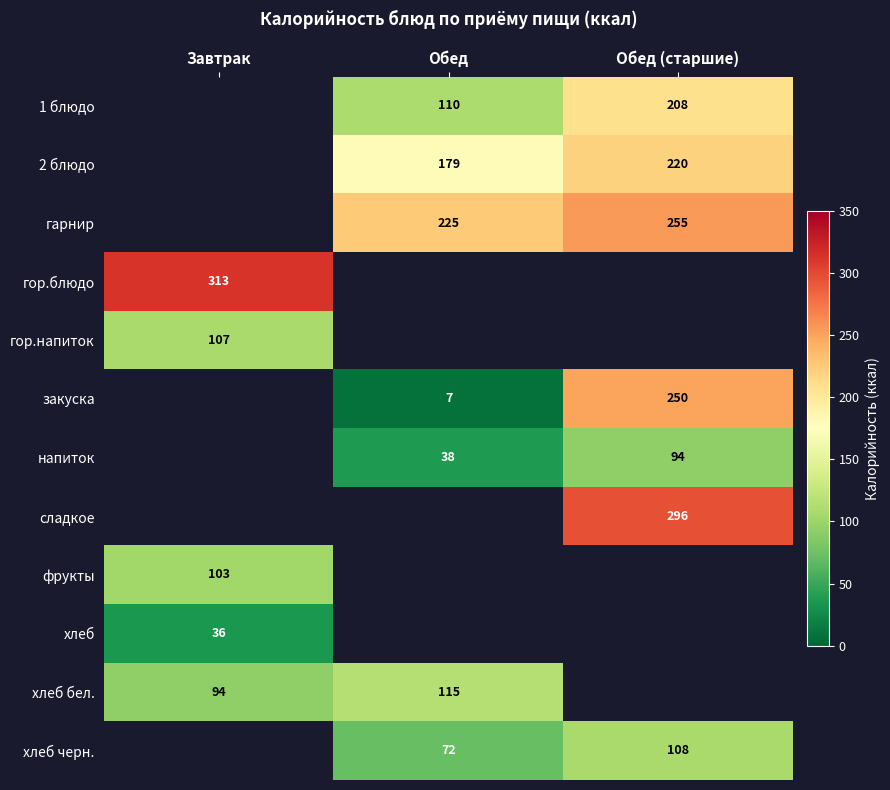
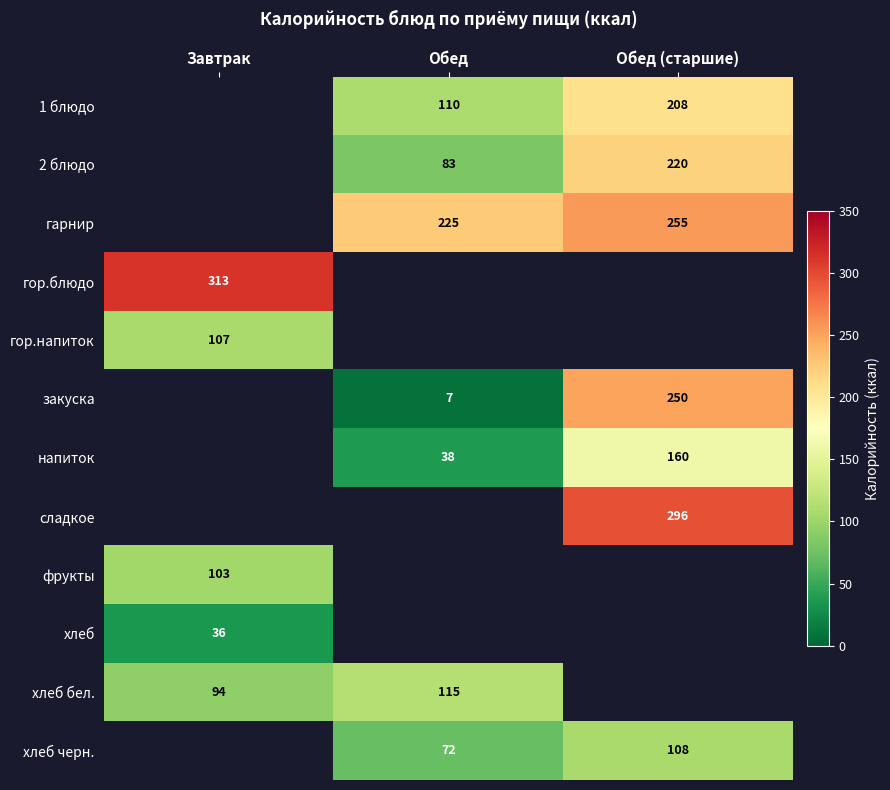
  {
    "1 блюдо": {
      "Обед": 110,
      "Обед (старшие)": 208
    },
    "2 блюдо": {
-     "Обед": 179,
+     "Обед": 83,
      "Обед (старшие)": 220
    },
    "гарнир": {
      "Обед": 225,
      "Обед (старшие)": 255
    },
    "гор.блюдо": {
      "Завтрак": 313
    },
    "гор.напиток": {
      "Завтрак": 107
    },
    "закуска": {
      "Обед": 7,
      "Обед (старшие)": 250
    },
    "напиток": {
      "Обед": 38,
-     "Обед (старшие)": 94
+     "Обед (старшие)": 160
    },
    "сладкое": {
      "Обед (старшие)": 296
    },
    "фрукты": {
      "Завтрак": 103
    },
    "хлеб": {
      "Завтрак": 36
    },
    "хлеб бел.": {
      "Завтрак": 94,
      "Обед": 115
    },
    "хлеб черн.": {
      "Обед": 72,
      "Обед (старшие)": 108
    }
  }
